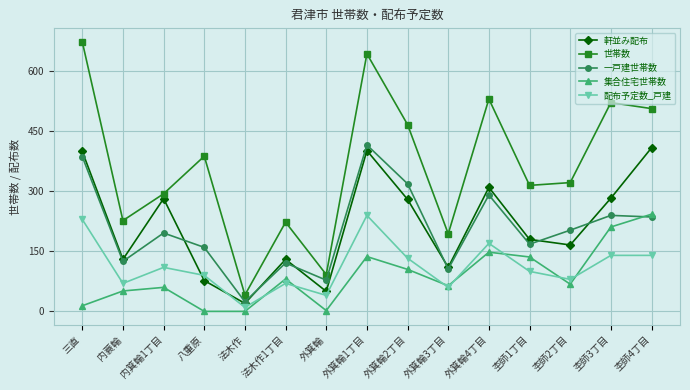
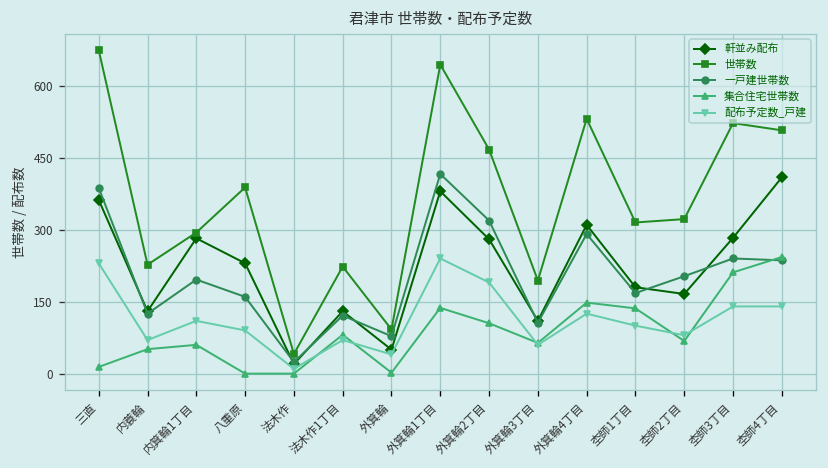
  {
    "軒並み配布": {
-     "三直": 400,
+     "三直": 360,
      "内箕輪1丁目": 280,
-     "八重原": 80,
+     "八重原": 230,
      "法木作1丁目": 130,
      "外箕輪": 50,
-     "外箕輪1丁目": 400,
+     "外箕輪1丁目": 380,
      "外箕輪2丁目": 280,
      "外箕輪4丁目": 310,
      "杢師1丁目": 180,
      "杢師2丁目": 170,
      "杢師3丁目": 280,
      "杢師4丁目": 410
    },
    "配布予定数_戸建": {
      "三直": 230,
      "内蓑輪": 70,
      "内箕輪1丁目": 110,
      "八重原": 90,
      "法木作": 10,
      "法木作1丁目": 70,
      "外箕輪": 40,
      "外箕輪1丁目": 240,
-     "外箕輪2丁目": 130,
-     "外箕輪4丁目": 170,
+     "外箕輪2丁目": 190,
+     "外箕輪4丁目": 130,
      "杢師1丁目": 100,
      "杢師2丁目": 80,
      "杢師3丁目": 140,
      "杢師4丁目": 140
    }
  }
